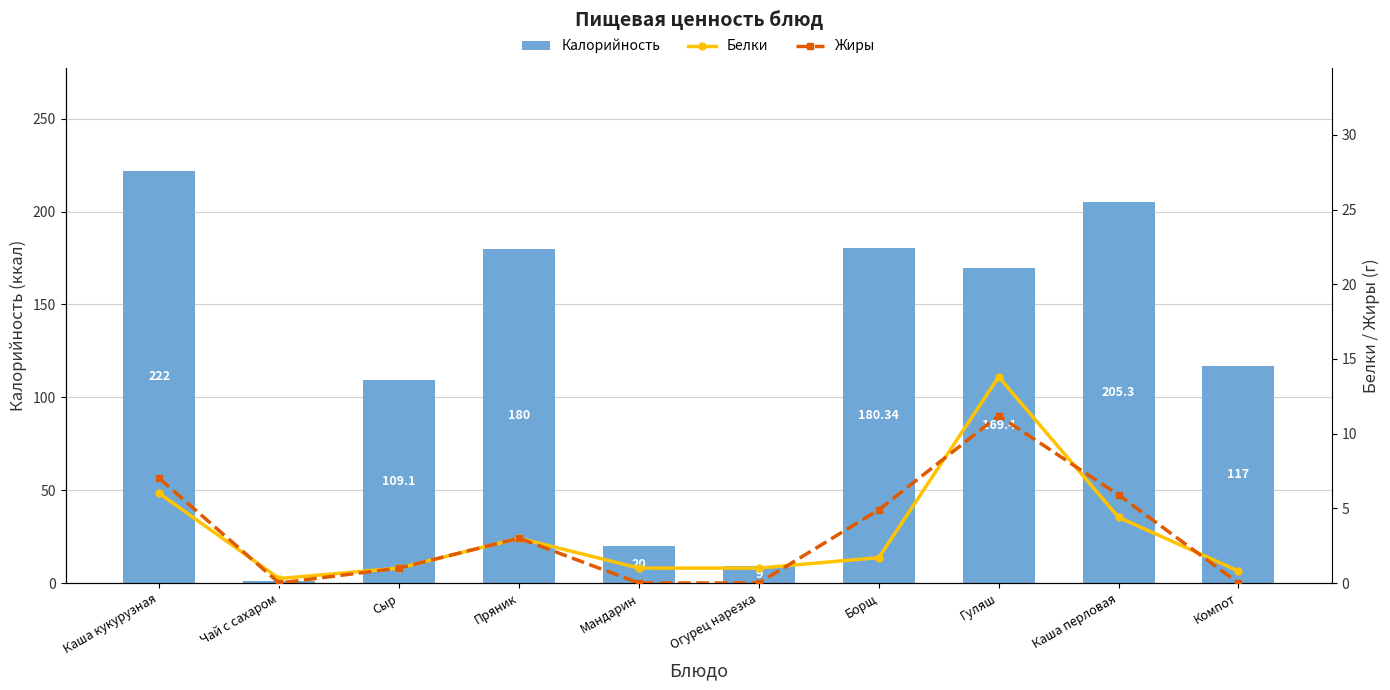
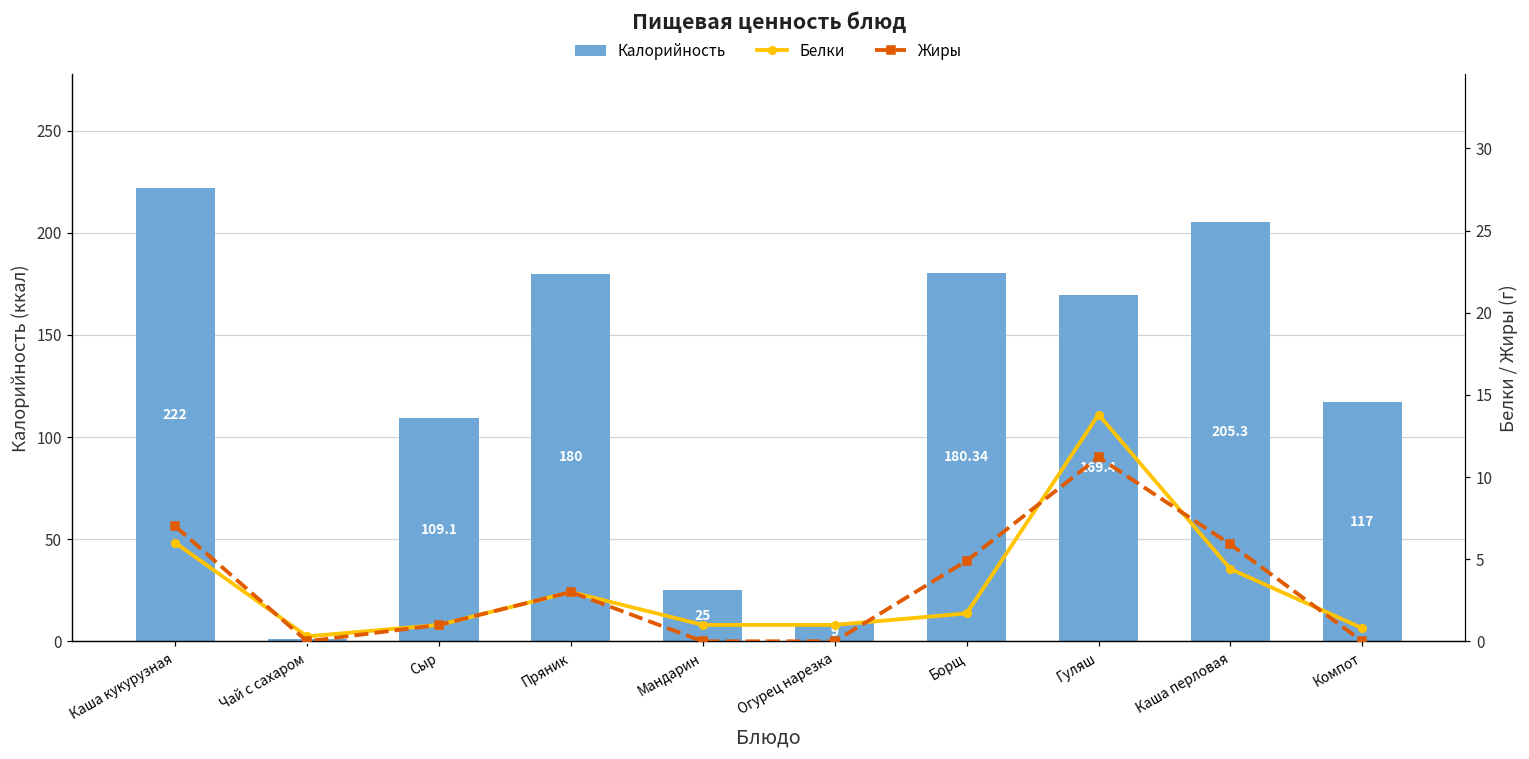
  {
    "Калорийность": {
      "Каша кукурузная": 222,
      "Сыр": 109.1,
      "Пряник": 180,
-     "Мандарин": 20,
+     "Мандарин": 25,
      "Борщ": 180.34,
      "Гуляш": 169.4,
      "Каша перловая": 205.3,
      "Компот": 117
    }
  }
